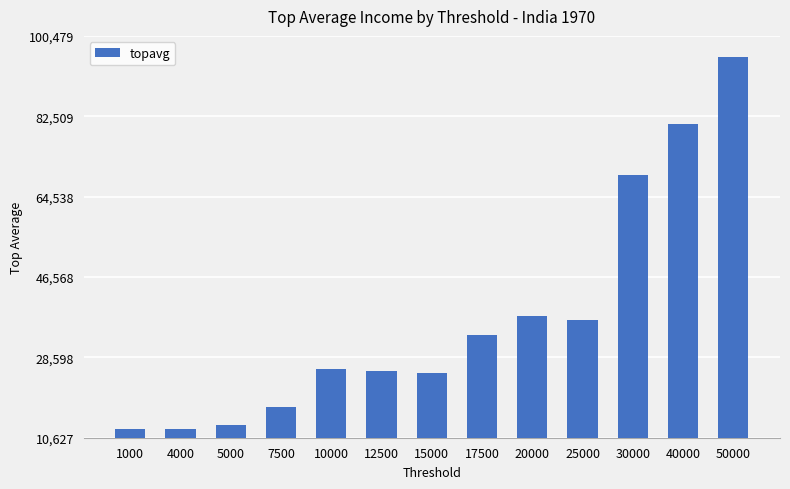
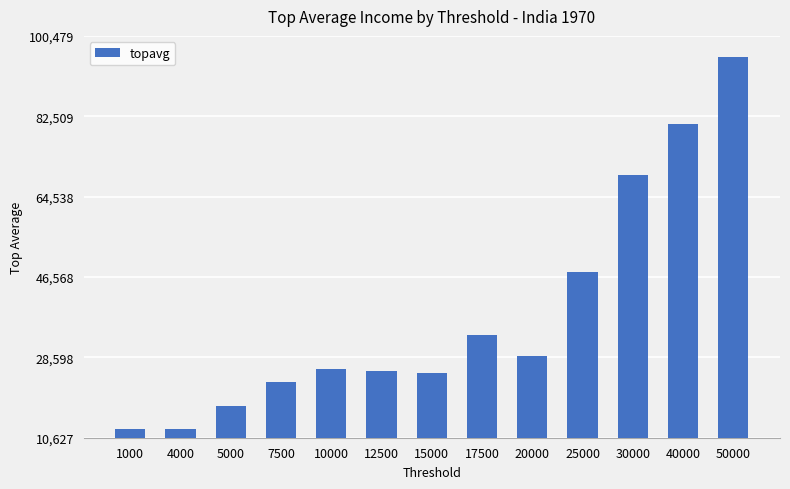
  {
    "1000": "13,000",
    "4000": "13,000",
-   "5000": "13,000",
-   "7500": "18,000",
+   "5000": "18,000",
+   "7500": "23,000",
    "10000": "26,000",
    "12500": "26,000",
    "15000": "25,000",
    "17500": "34,000",
-   "20000": "38,000",
-   "25000": "37,000",
+   "20000": "29,000",
+   "25000": "48,000",
    "30000": "69,000",
    "40000": "81,000",
    "50000": "96,000"
  }
